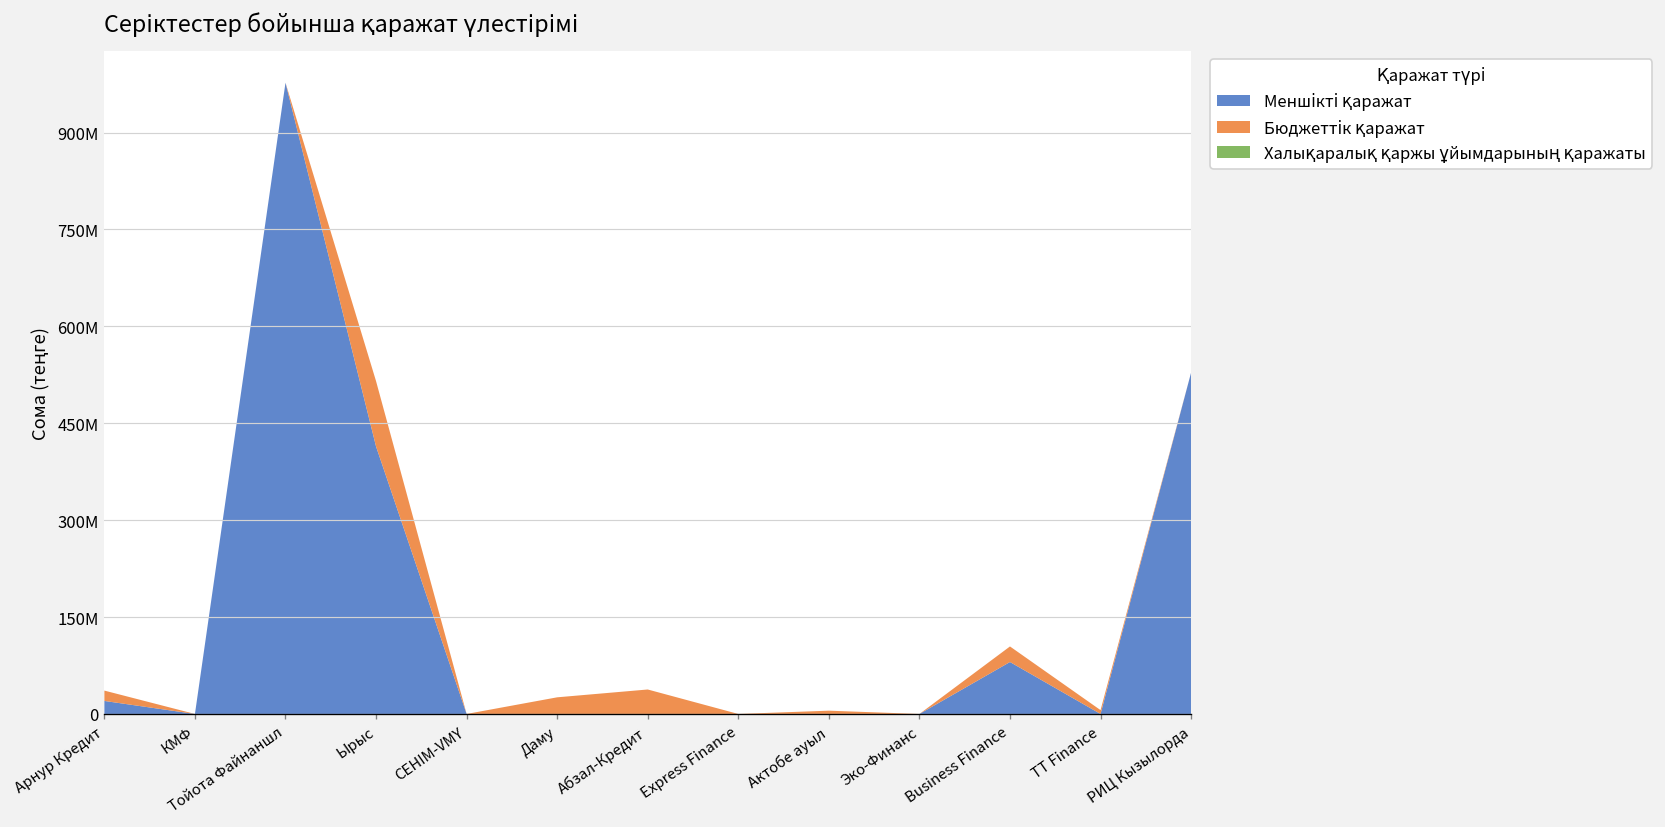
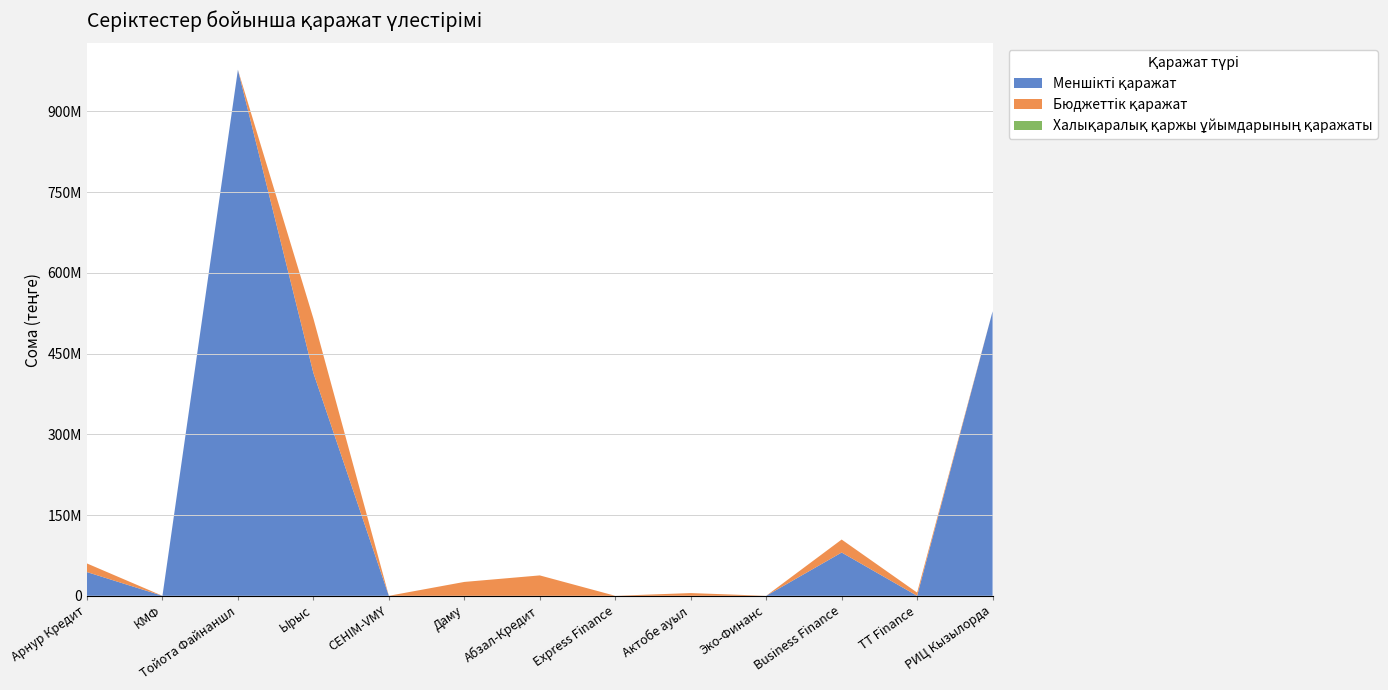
  {
    "Меншікті қаражат": {
-     "Арнур Кредит": 20000000,
+     "Арнур Кредит": 40000000,
      "Ырыс": 410000000,
      "Даму": 0,
      "Абзал-Кредит": 0,
      "Актобе ауыл": 0,
      "Business Finance": 80000000,
      "TT Finance": 0
    }
  }
